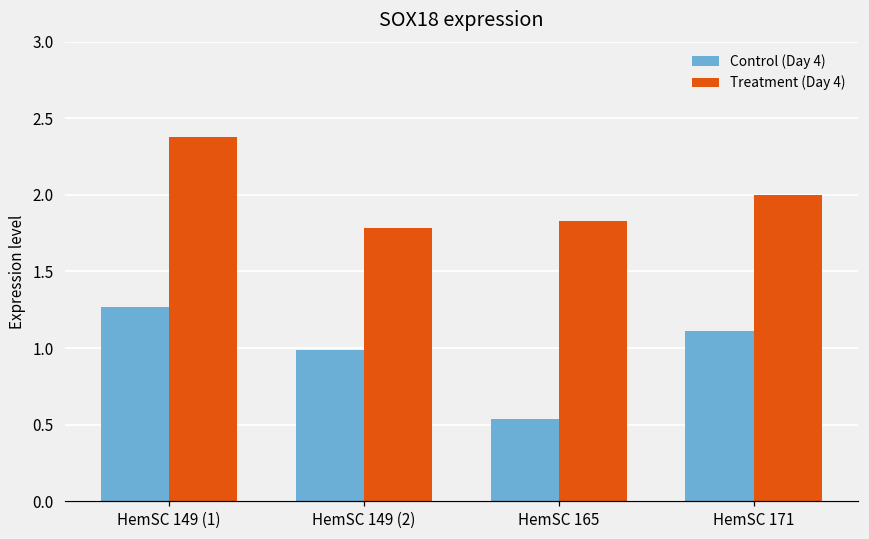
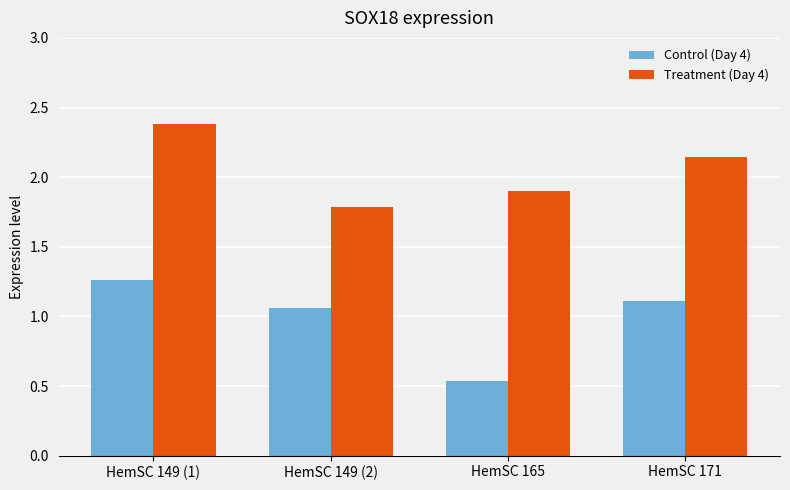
  {
    "Control (Day 4)": {
      "HemSC 149 (1)": 1.27,
-     "HemSC 149 (2)": 0.99,
+     "HemSC 149 (2)": 1.06,
      "HemSC 165": 0.54,
      "HemSC 171": 1.11
    },
    "Treatment (Day 4)": {
      "HemSC 149 (1)": 2.38,
      "HemSC 149 (2)": 1.79,
-     "HemSC 165": 1.83,
-     "HemSC 171": 2.00
+     "HemSC 165": 1.90,
+     "HemSC 171": 2.15
    }
  }
